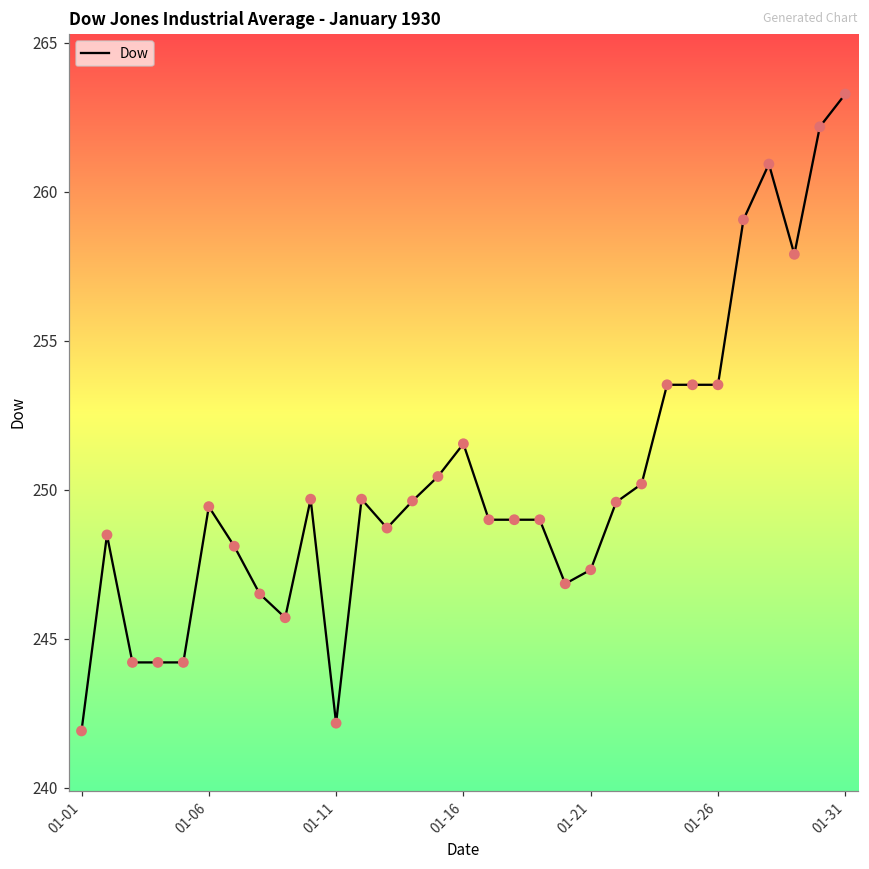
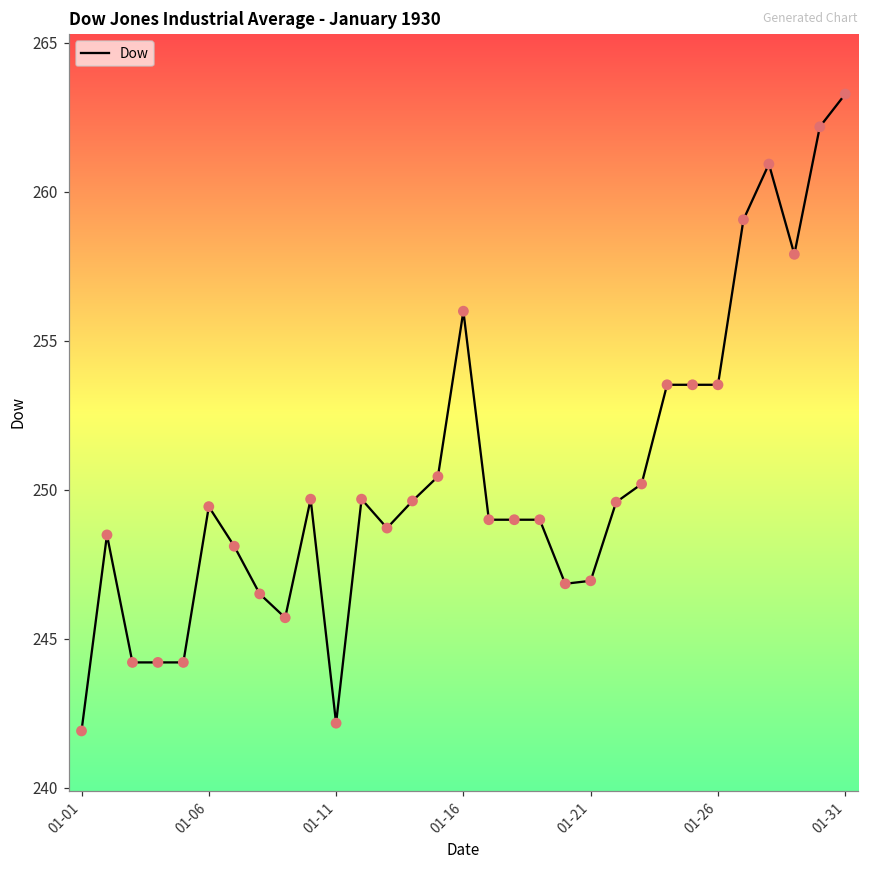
  {
    "01-01": 241.9,
    "01-06": 249.4,
    "01-11": 242.2,
-   "01-16": 251.5,
-   "01-21": 247.3,
+   "01-16": 256.0,
+   "01-21": 246.9,
    "01-26": 253.5,
    "01-31": 263.3
  }
